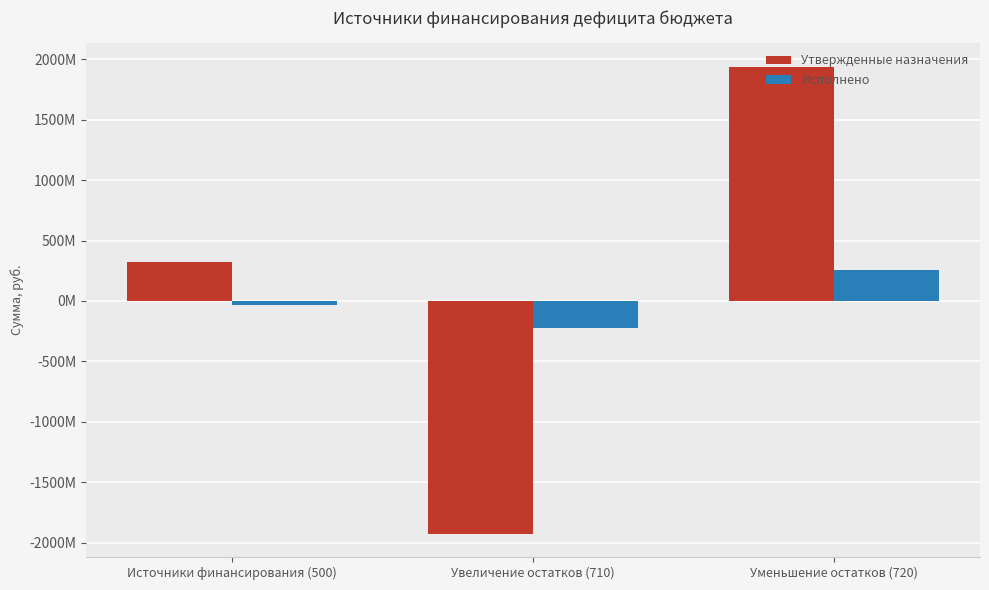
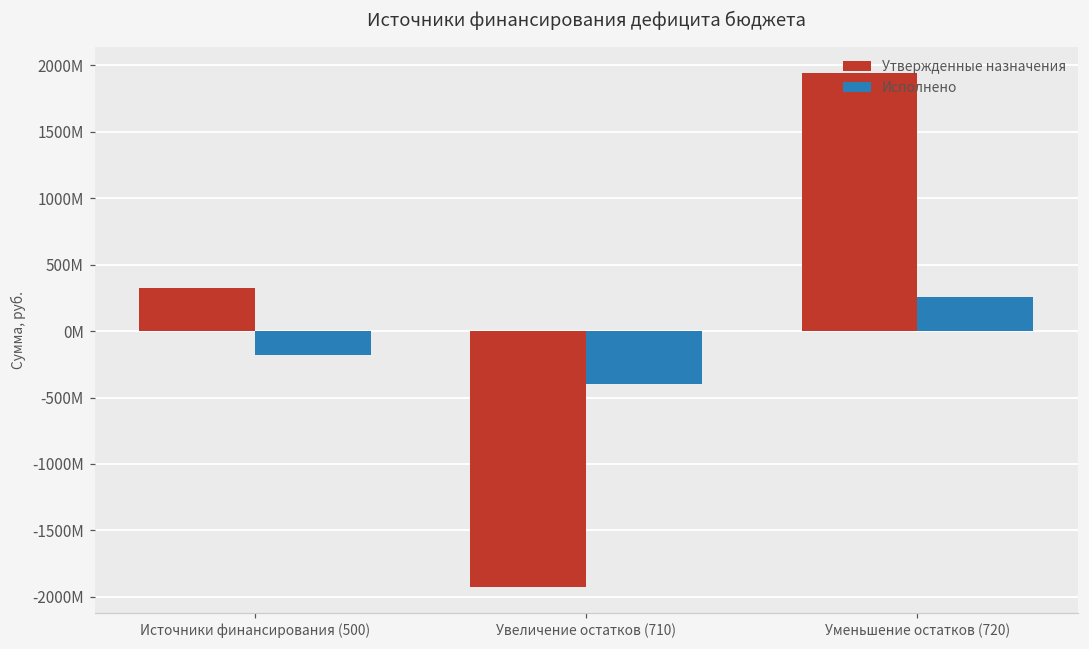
  {
    "Утвержденные назначения": {
      "Источники финансирования (500)": 320000000,
      "Увеличение остатков (710)": -1930000000,
      "Уменьшение остатков (720)": 1940000000
    },
    "Исполнено": {
-     "Источники финансирования (500)": -40000000,
-     "Увеличение остатков (710)": -220000000,
+     "Источники финансирования (500)": -180000000,
+     "Увеличение остатков (710)": -400000000,
      "Уменьшение остатков (720)": 250000000
    }
  }
